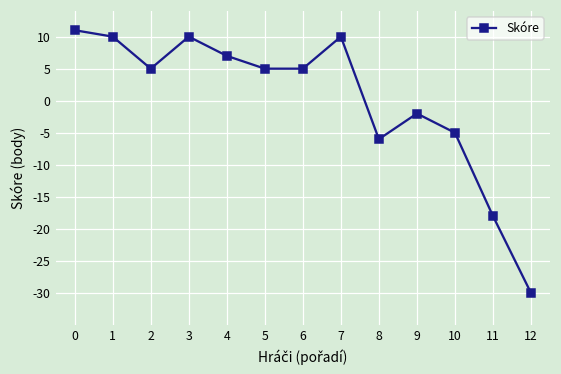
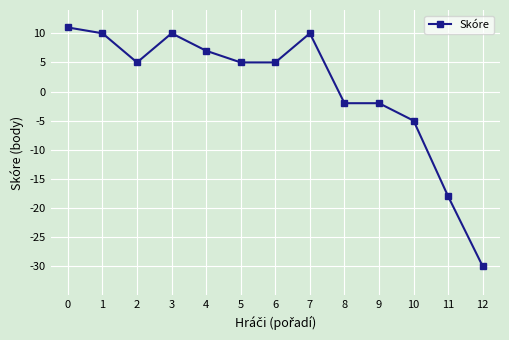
  {
    "0": 11,
    "1": 10,
    "2": 5,
    "3": 10,
    "4": 7,
    "5": 5,
    "6": 5,
    "7": 10,
-   "8": -6,
+   "8": -2,
    "9": -2,
    "10": -5,
    "11": -18,
    "12": -30
  }
